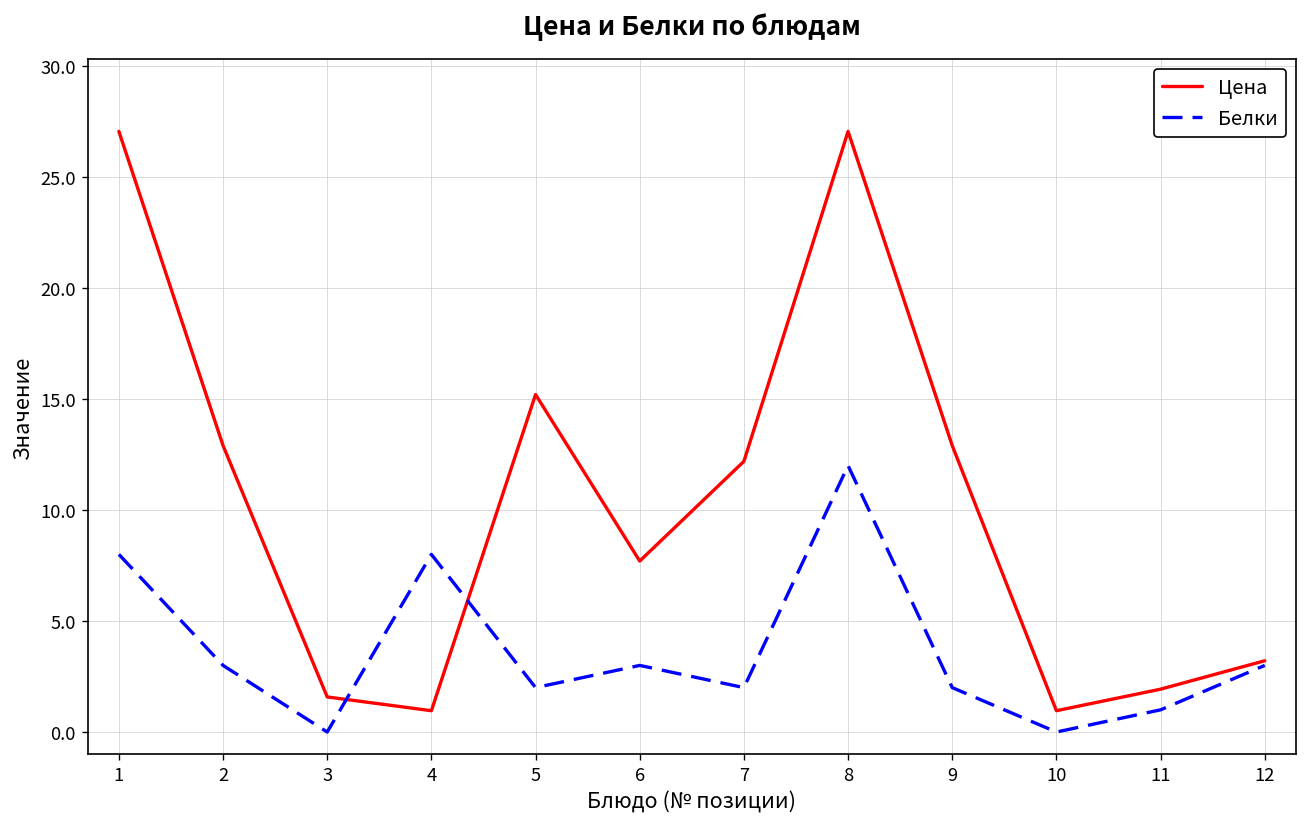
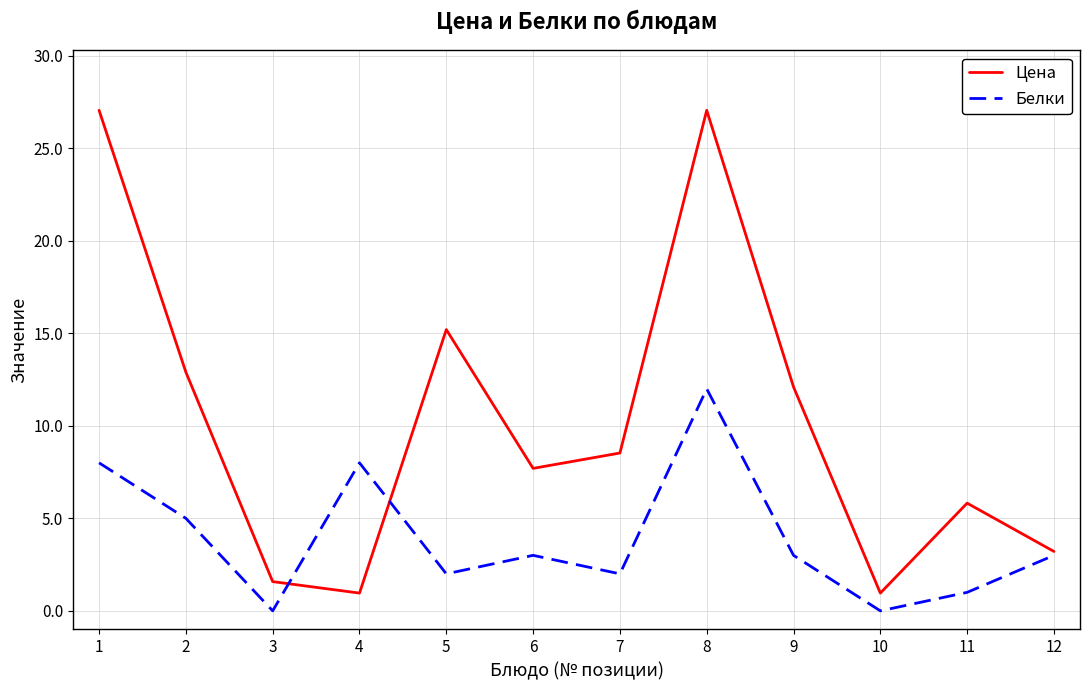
  {
    "Цена": {
      "1": 27.1,
      "2": 12.9,
      "3": 1.6,
      "4": 1.0,
      "5": 15.2,
      "6": 7.7,
-     "7": 12.2,
+     "7": 8.5,
      "8": 27.1,
-     "9": 12.9,
+     "9": 12.1,
      "10": 1.0,
-     "11": 1.9,
+     "11": 5.8,
      "12": 3.2
    },
    "Белки": {
      "1": 8,
-     "2": 3,
+     "2": 5,
      "3": 0,
      "4": 8,
      "5": 2,
      "6": 3,
      "7": 2,
      "8": 12,
-     "9": 2,
+     "9": 3,
      "10": 0,
      "11": 1,
      "12": 3
    }
  }
